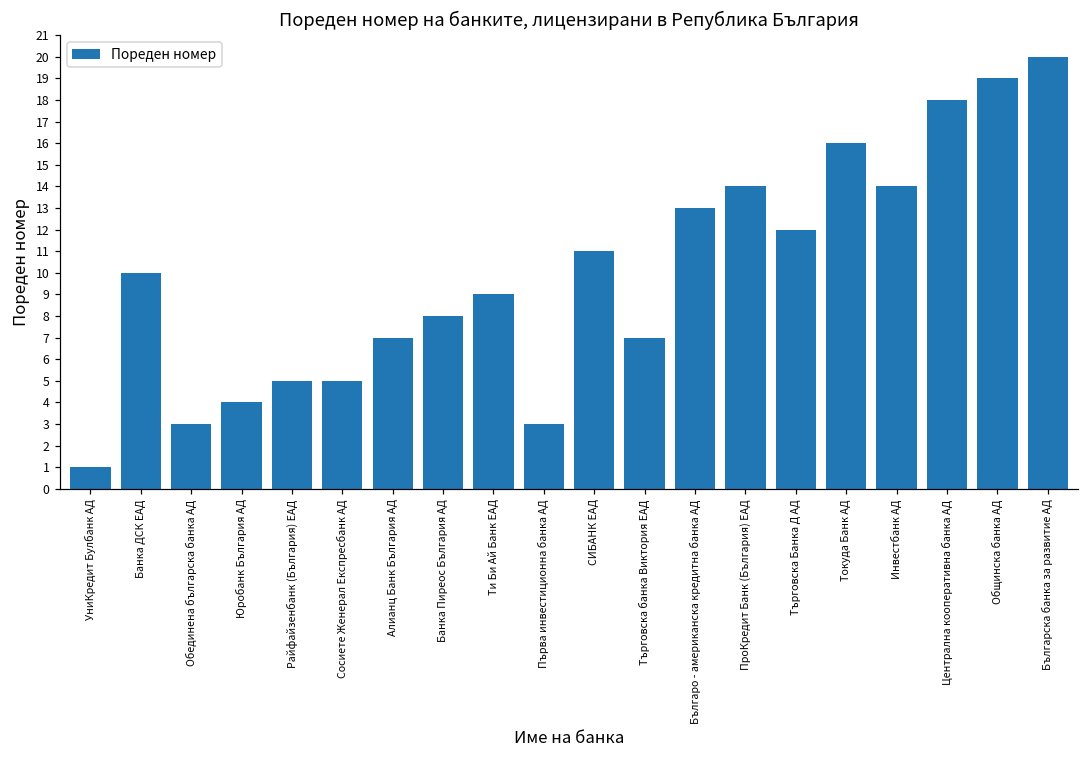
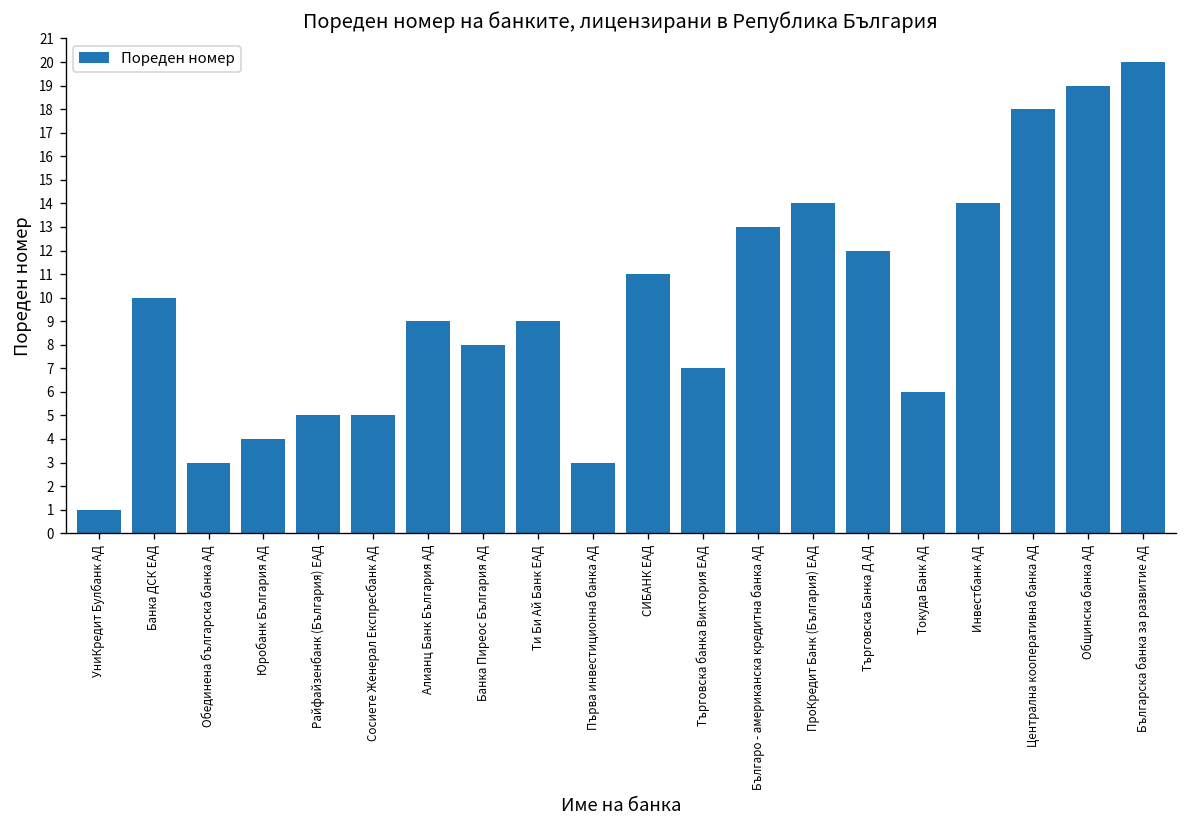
  {
    "УниКредит Булбанк АД": 1,
    "Банка ДСК EАД": 10,
    "Обединена българска банка АД": 3,
    "Юробанк България АД": 4,
    "Райфайзенбанк (България) ЕАД": 5,
    "Сосиете Женерал Експресбанк АД": 5,
-   "Алианц Банк България АД": 7,
+   "Алианц Банк България АД": 9,
    "Банка Пиреос България АД": 8,
    "Ти Би Ай Банк EАД": 9,
    "Първа инвестиционна банка АД": 3,
    "СИБАНК EАД": 11,
    "Търговска банка Виктория ЕАД": 7,
    "Българо - американска кредитна банка АД": 13,
    "ПроКредит Банк (България) EАД": 14,
    "Търговска Банка Д АД": 12,
-   "Токуда Банк АД": 16,
+   "Токуда Банк АД": 6,
    "Инвестбанк АД": 14,
    "Централна кооперативна банка АД": 18,
    "Общинска банка АД": 19,
    "Българска банка за развитие АД": 20
  }
